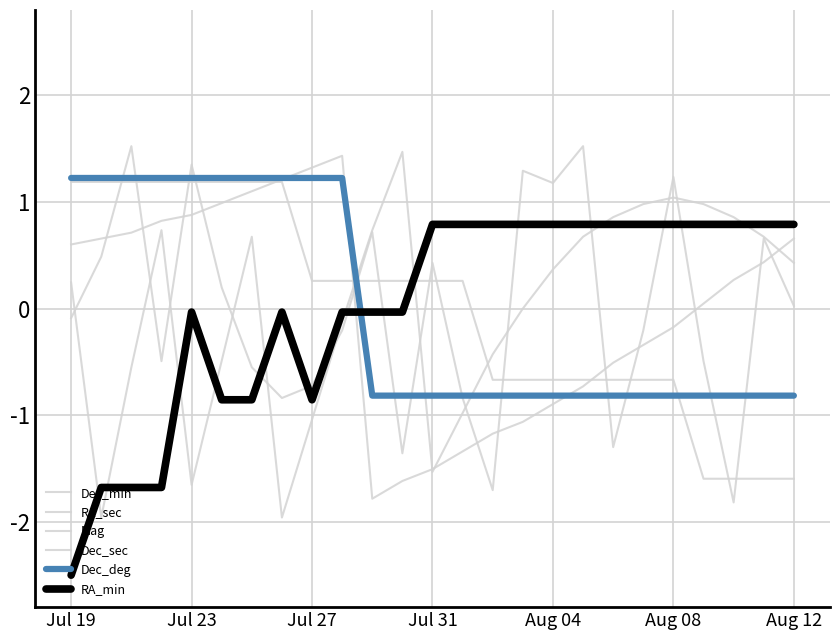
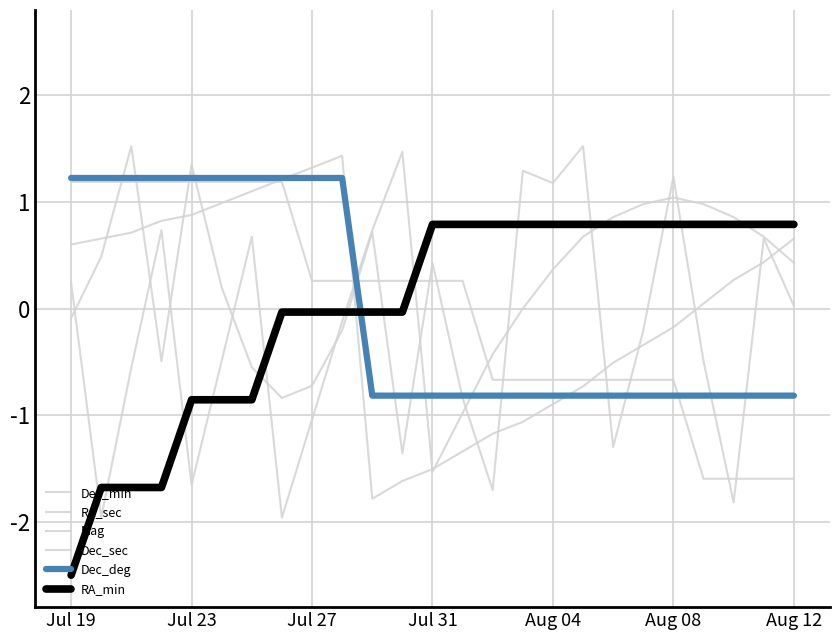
  {
    "Dec_deg": {
      "Jul 19": 1.22,
      "Jul 23": 1.22,
      "Jul 27": 1.22,
      "Jul 31": -0.82,
      "Aug 04": -0.82,
      "Aug 08": -0.82,
      "Aug 12": -0.82
    },
    "RA_min": {
      "Jul 19": -2.50,
-     "Jul 23": -0.03,
-     "Jul 27": -0.86,
+     "Jul 23": -0.86,
+     "Jul 27": -0.03,
      "Jul 31": 0.79,
      "Aug 04": 0.79,
      "Aug 08": 0.79,
      "Aug 12": 0.79
    }
  }
